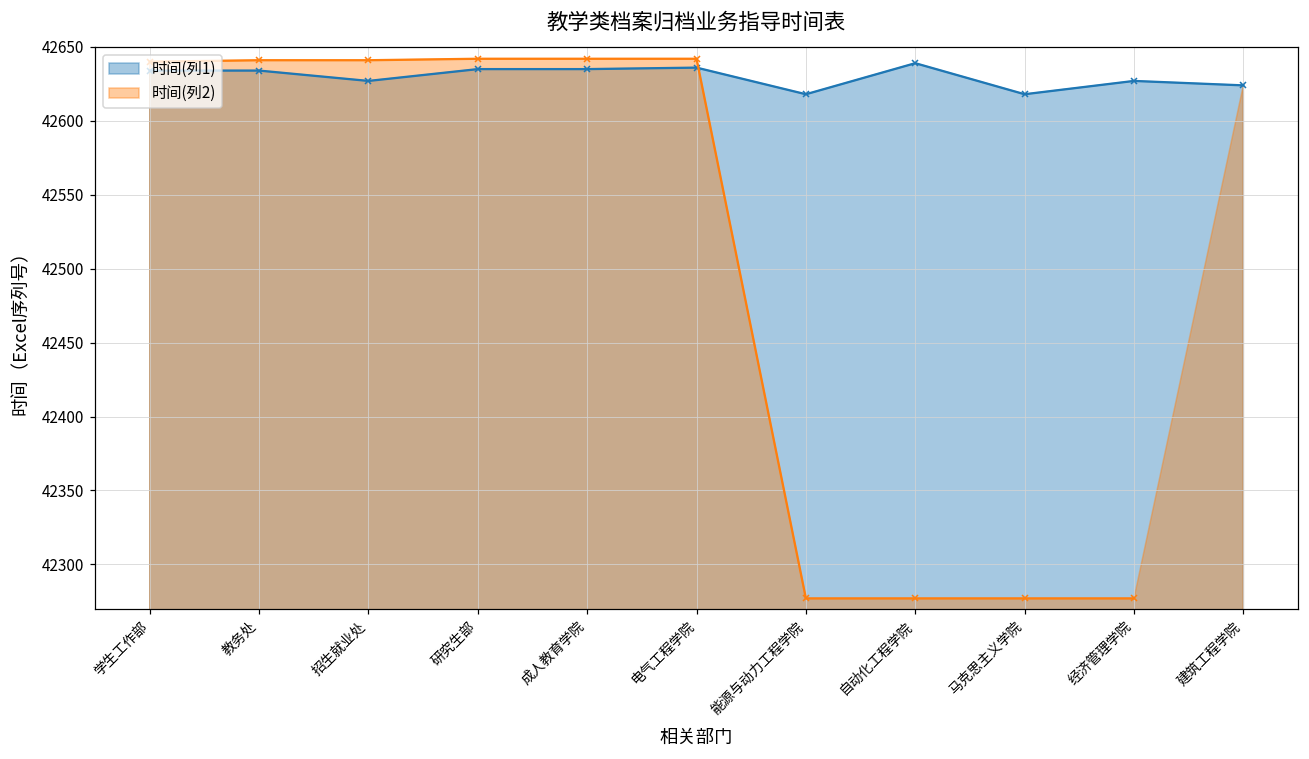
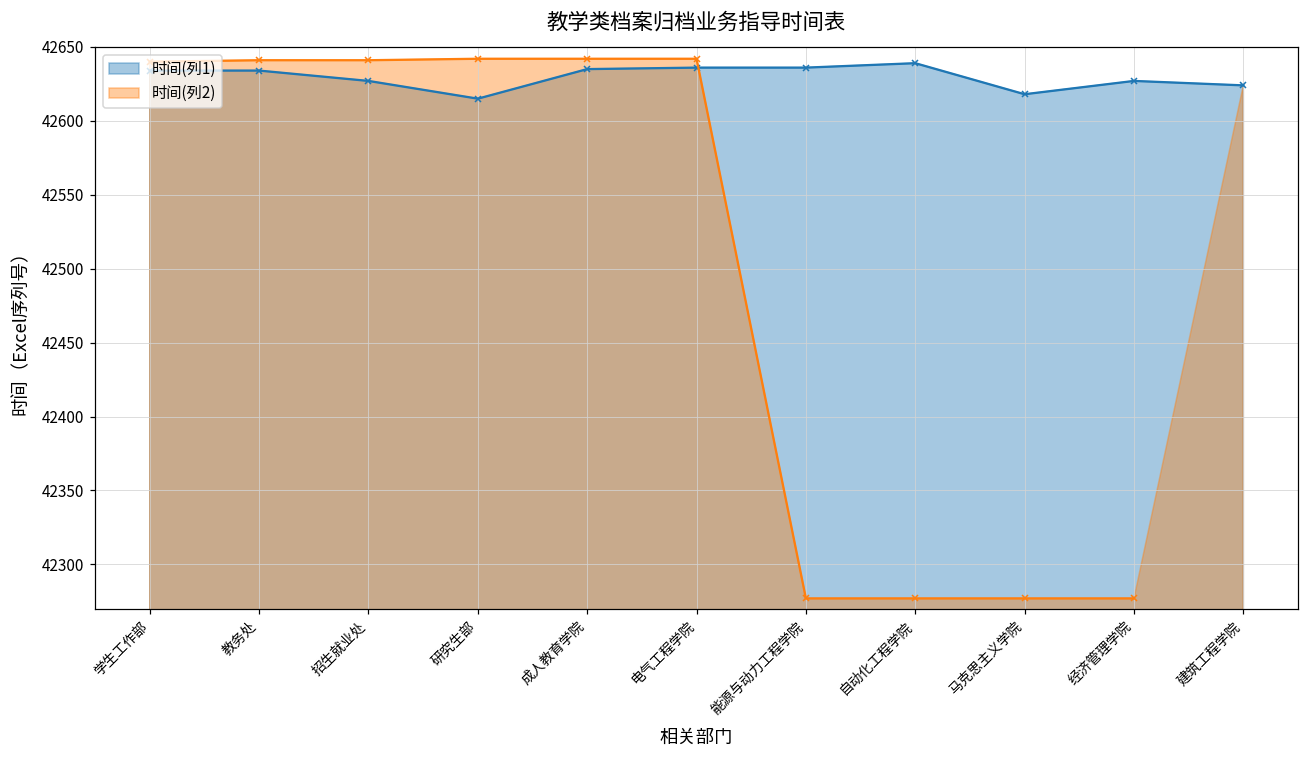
  {
    "时间(列1)": {
      "教务处": 42634,
      "招生就业处": 42627,
-     "研究生部": 42635,
+     "研究生部": 42615,
      "成人教育学院": 42635,
      "电气工程学院": 42636,
-     "能源与动力工程学院": 42618,
+     "能源与动力工程学院": 42636,
      "自动化工程学院": 42639,
      "马克思主义学院": 42618,
      "经济管理学院": 42627
    }
  }
